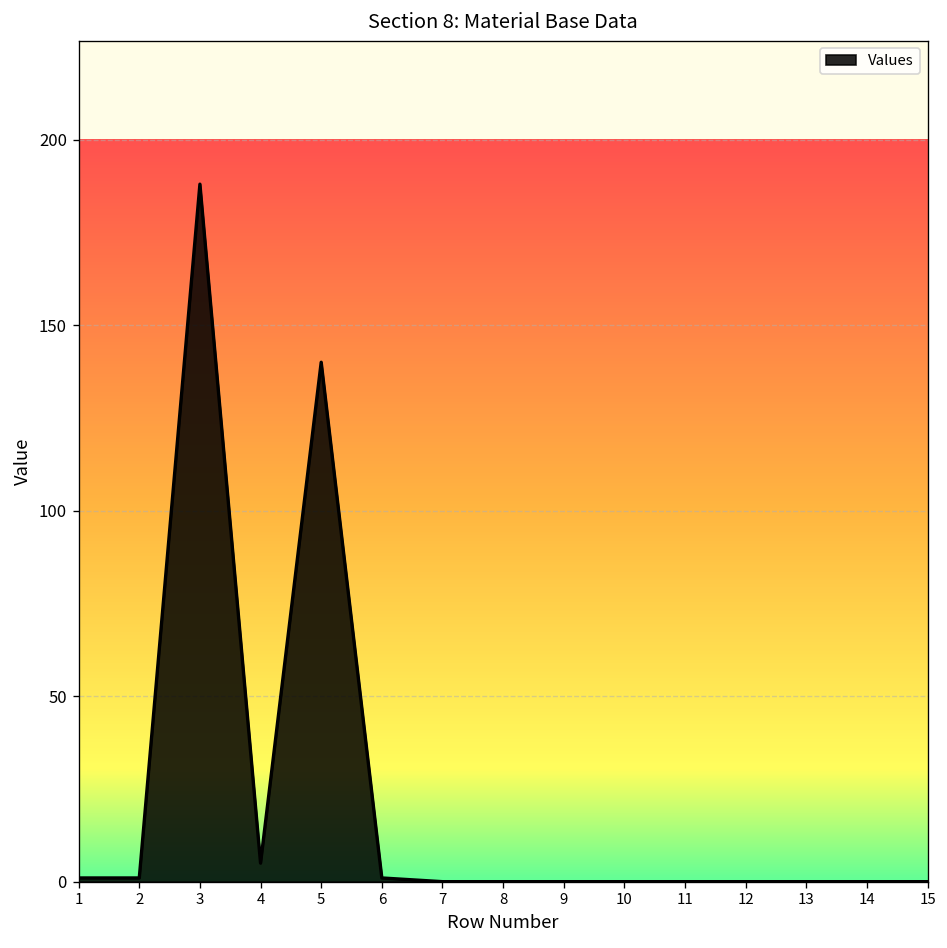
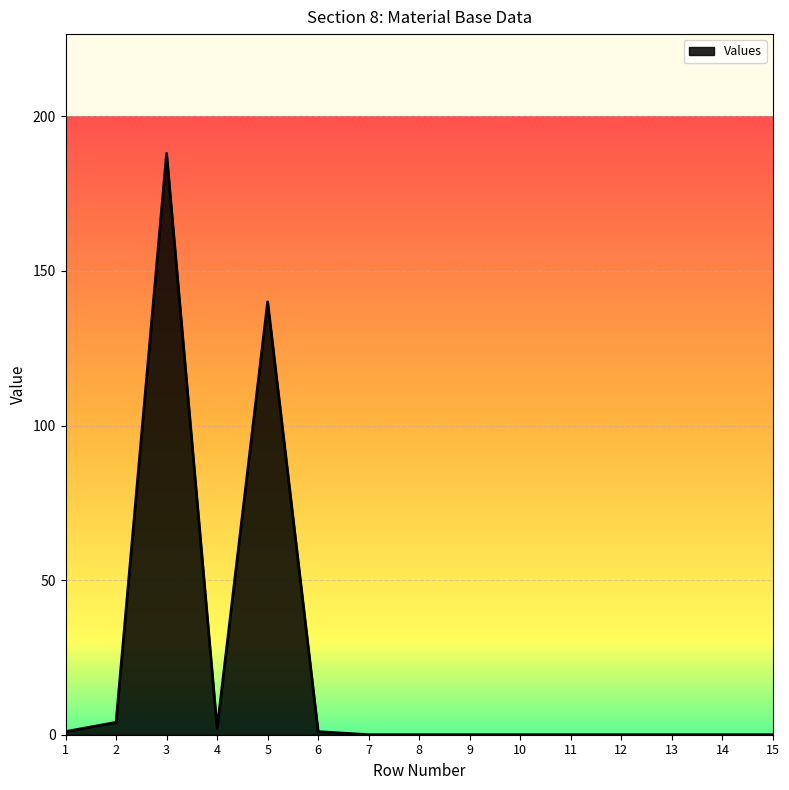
  {
    "1": 1,
-   "2": 1,
+   "2": 4,
    "3": 188,
-   "4": 5,
+   "4": 2,
    "5": 140,
    "6": 1,
    "7": 0,
    "8": 0,
    "9": 0,
    "10": 0,
    "11": 0,
    "12": 0,
    "13": 0,
    "14": 0,
    "15": 0
  }
